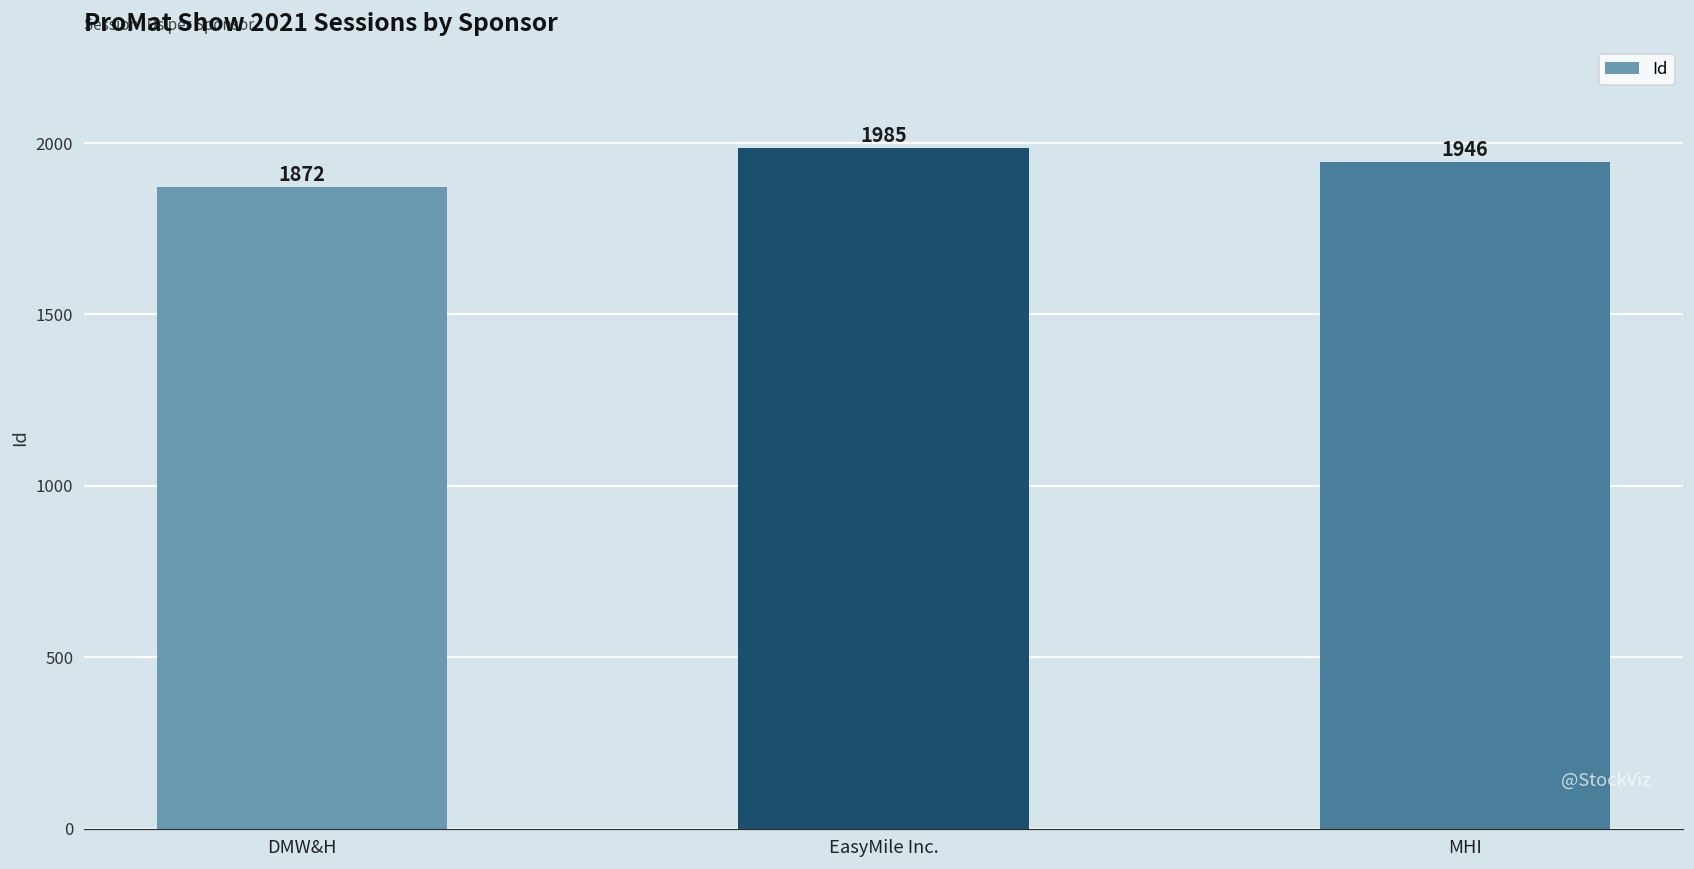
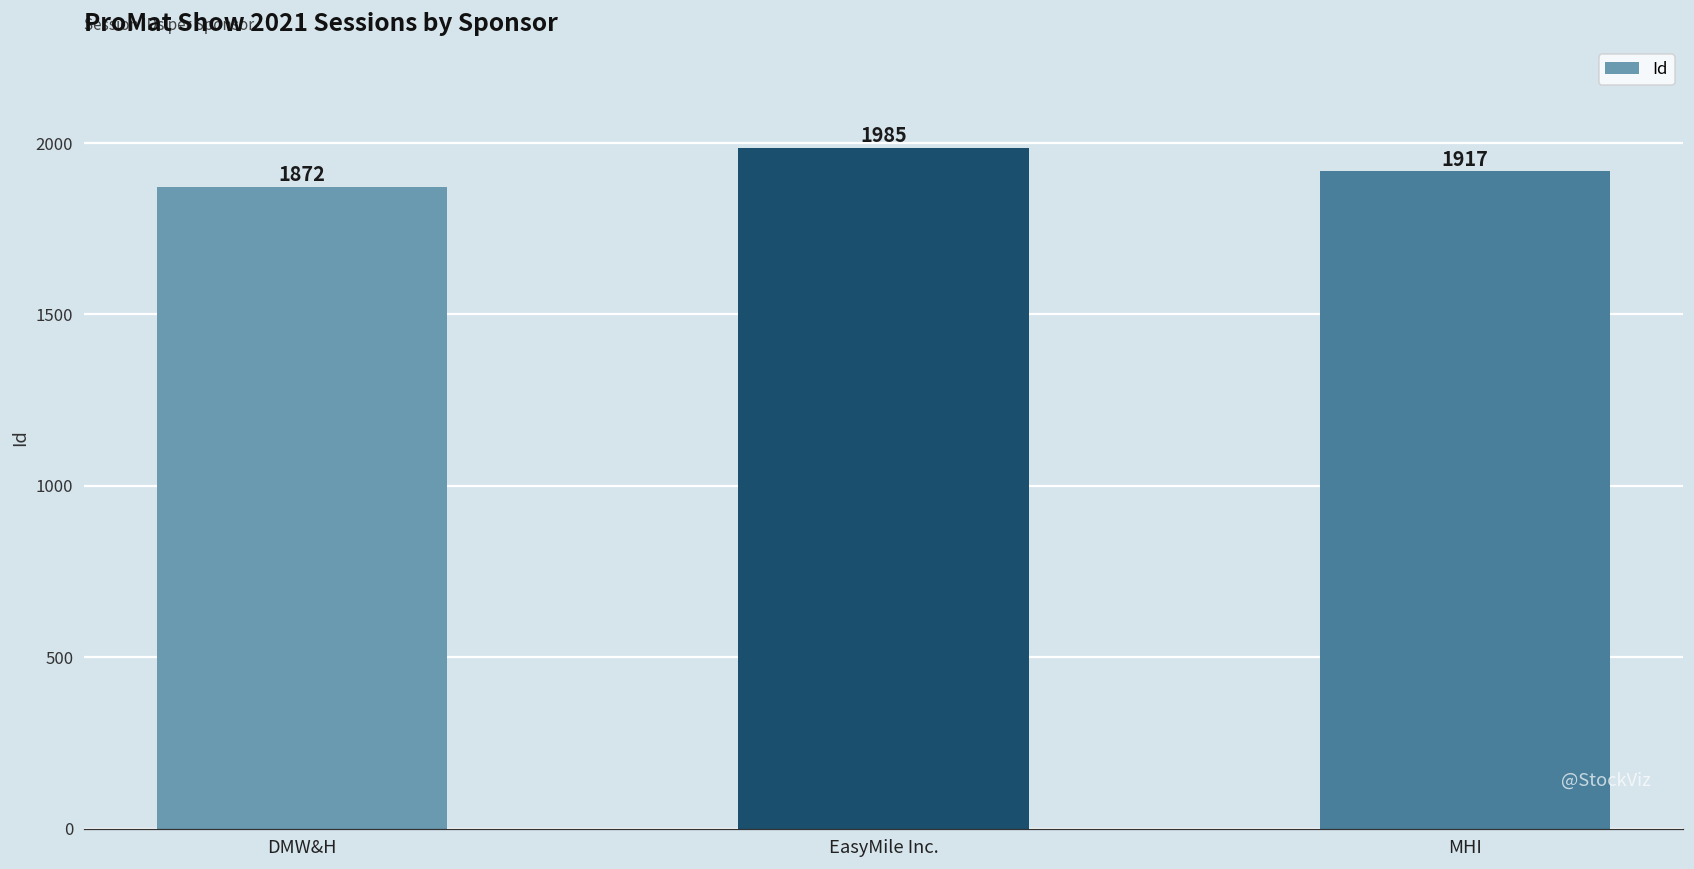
  {
    "DMW&H": 1872,
    "EasyMile Inc.": 1985,
-   "MHI": 1946
+   "MHI": 1917
  }
